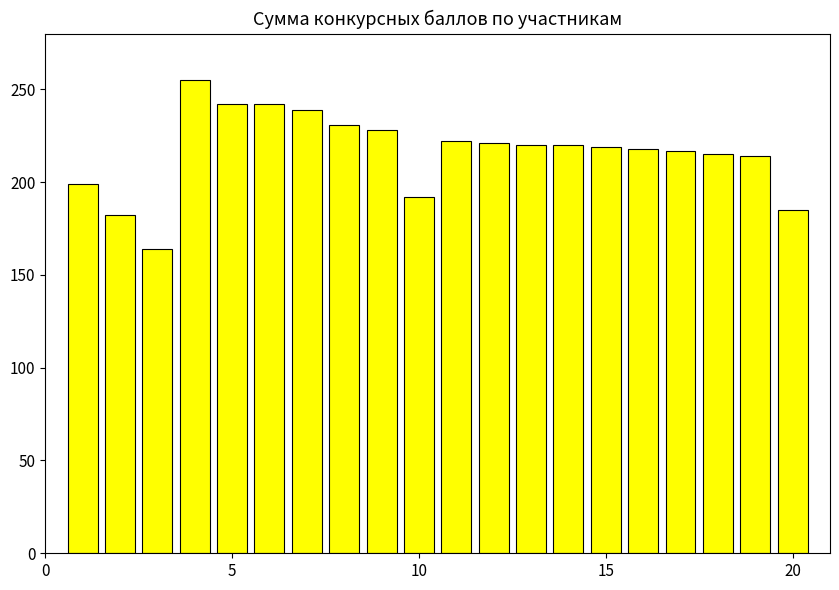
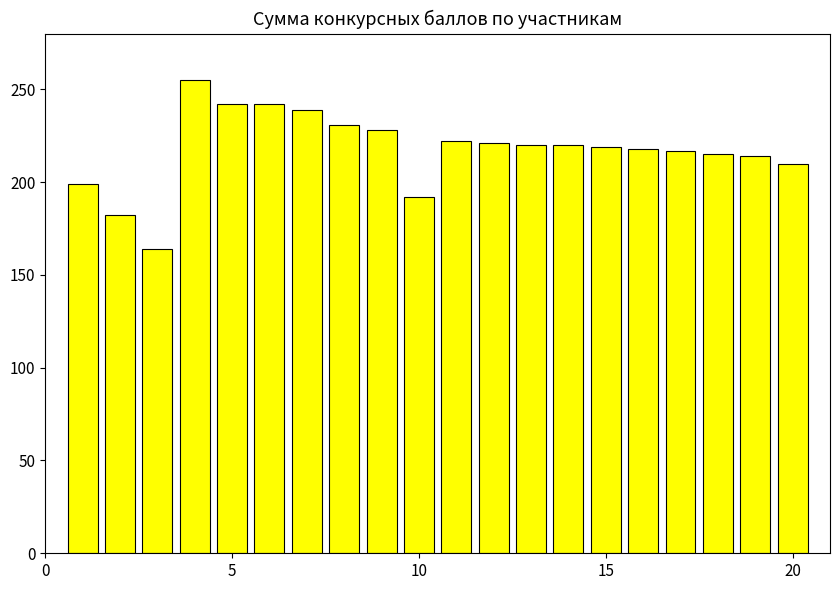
  {
    "5": 242,
    "10": 192,
    "15": 219,
-   "20": 185
+   "20": 210
  }
